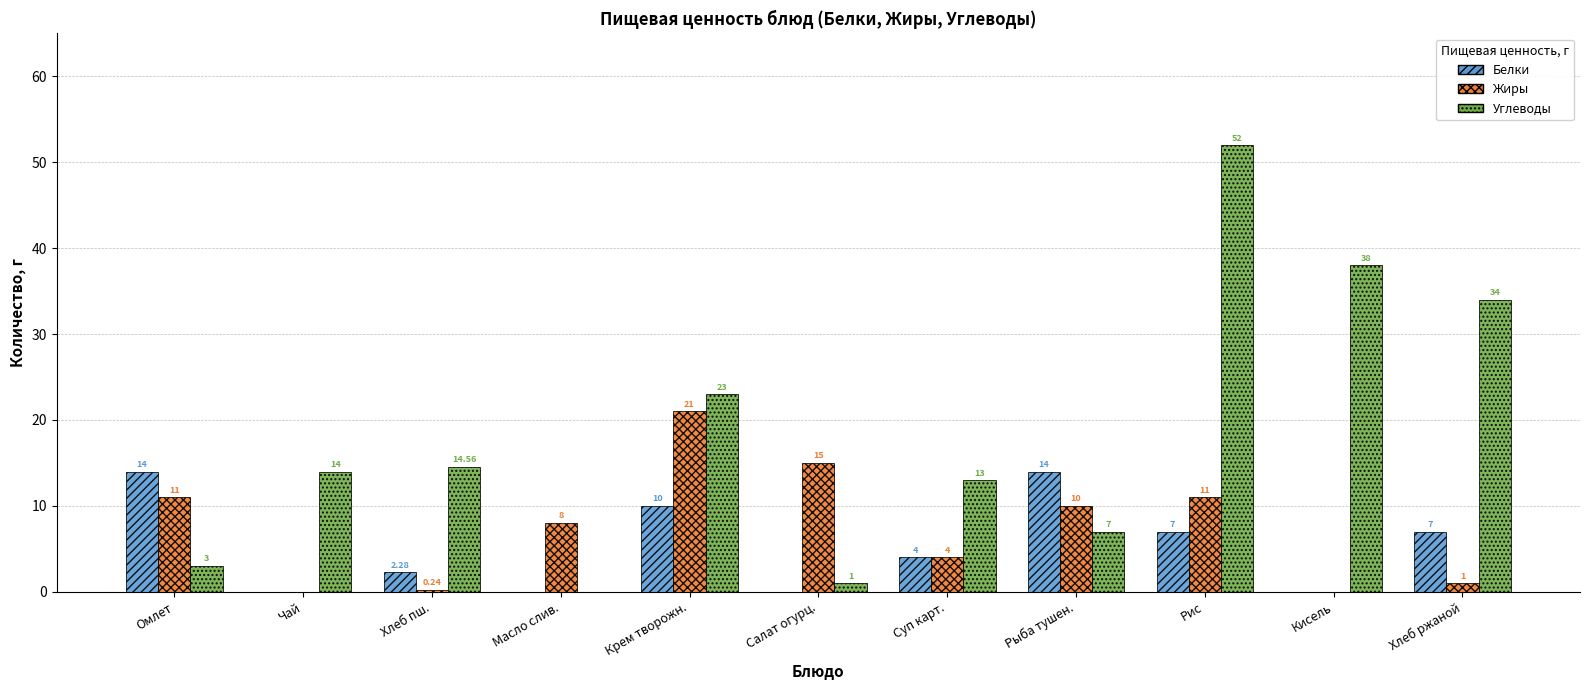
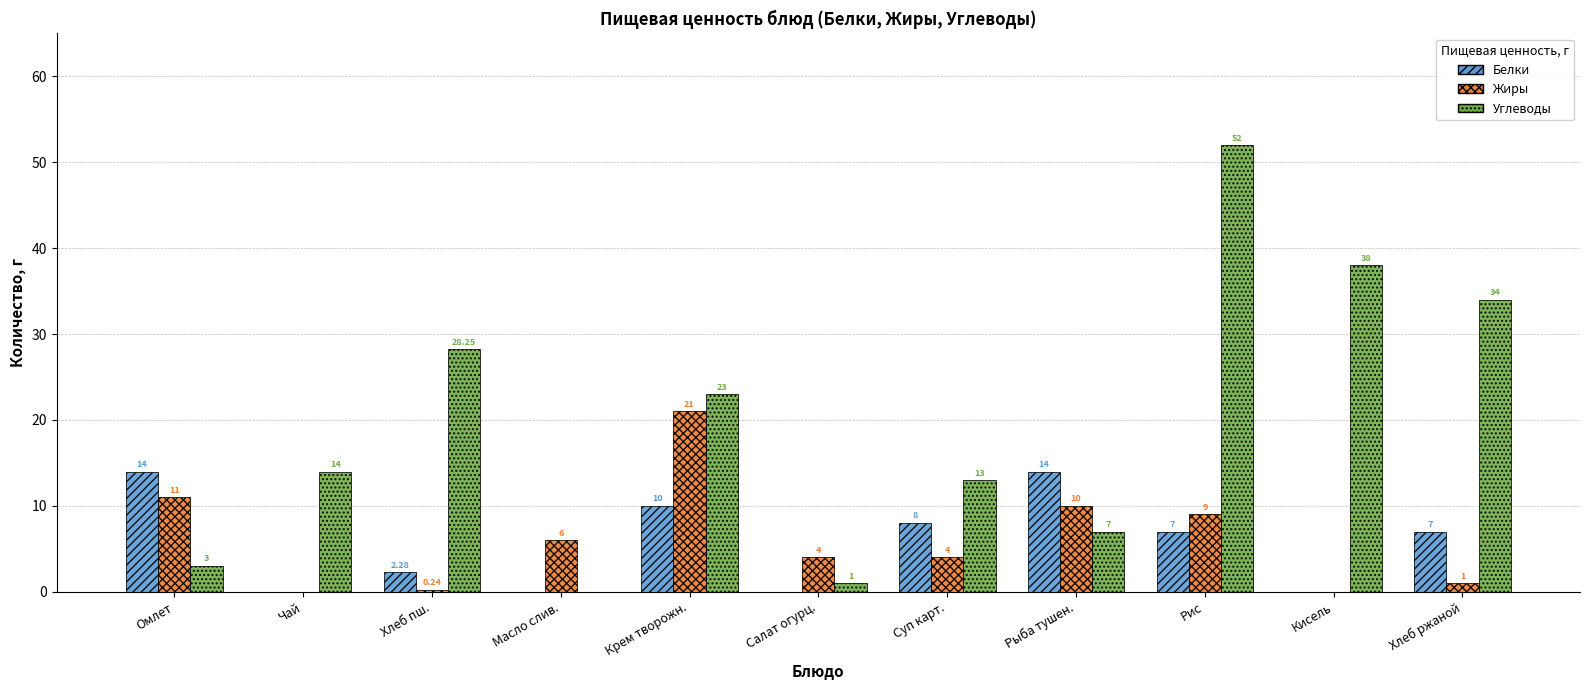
  {
    "Белки": {
      "Омлет": 14,
      "Хлеб пш.": 2.28,
      "Крем творожн.": 10,
-     "Суп карт.": 4,
+     "Суп карт.": 8,
      "Рыба тушен.": 14,
      "Рис": 7,
      "Хлеб ржаной": 7
    },
    "Жиры": {
      "Омлет": 11,
      "Хлеб пш.": 0.24,
-     "Масло слив.": 8,
+     "Масло слив.": 6,
      "Крем творожн.": 21,
-     "Салат огурц.": 15,
+     "Салат огурц.": 4,
      "Суп карт.": 4,
      "Рыба тушен.": 10,
-     "Рис": 11,
+     "Рис": 9,
      "Хлеб ржаной": 1
    },
    "Углеводы": {
      "Омлет": 3,
      "Чай": 14,
-     "Хлеб пш.": 14.56,
+     "Хлеб пш.": 28.25,
      "Крем творожн.": 23,
      "Салат огурц.": 1,
      "Суп карт.": 13,
      "Рыба тушен.": 7,
      "Рис": 52,
      "Кисель": 38,
      "Хлеб ржаной": 34
    }
  }
